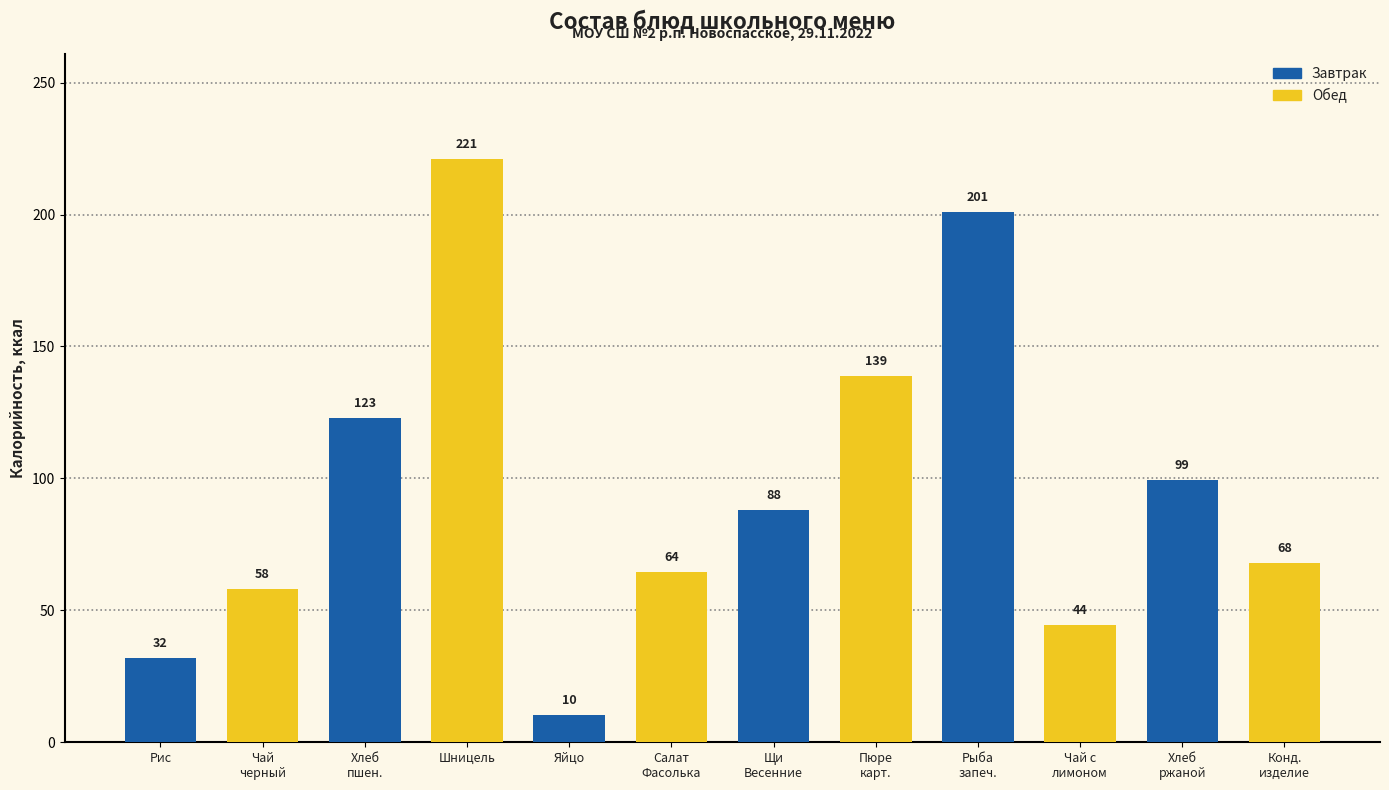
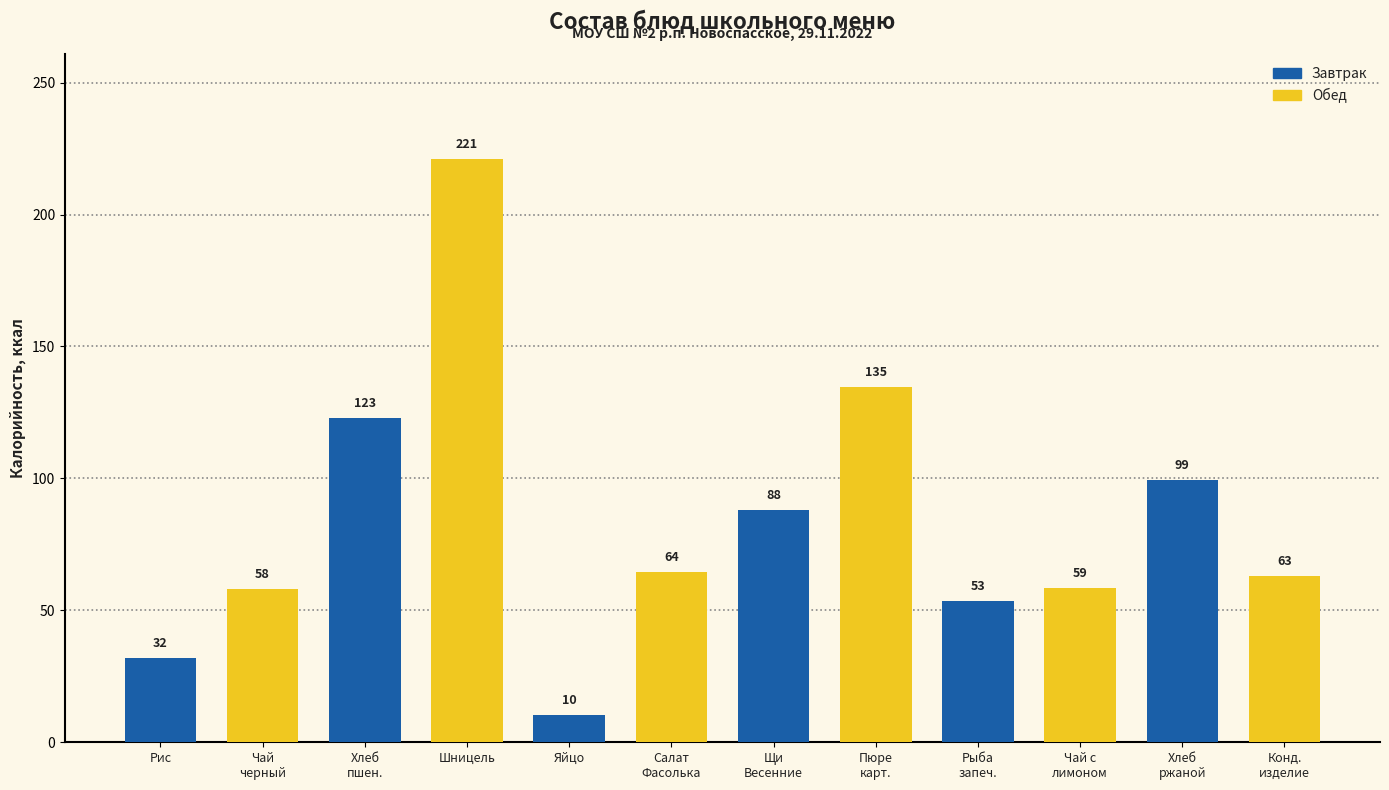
  {
    "Рис": 32,
    "Чай черный": 58,
    "Хлеб пшен.": 123,
    "Шницель": 221,
    "Яйцо": 10,
    "Салат Фасолька": 64,
    "Щи Весенние": 88,
-   "Пюре карт.": 139,
-   "Рыба запеч.": 201,
-   "Чай с лимоном": 44,
+   "Пюре карт.": 135,
+   "Рыба запеч.": 53,
+   "Чай с лимоном": 59,
    "Хлеб ржаной": 99,
-   "Конд. изделие": 68
+   "Конд. изделие": 63
  }
